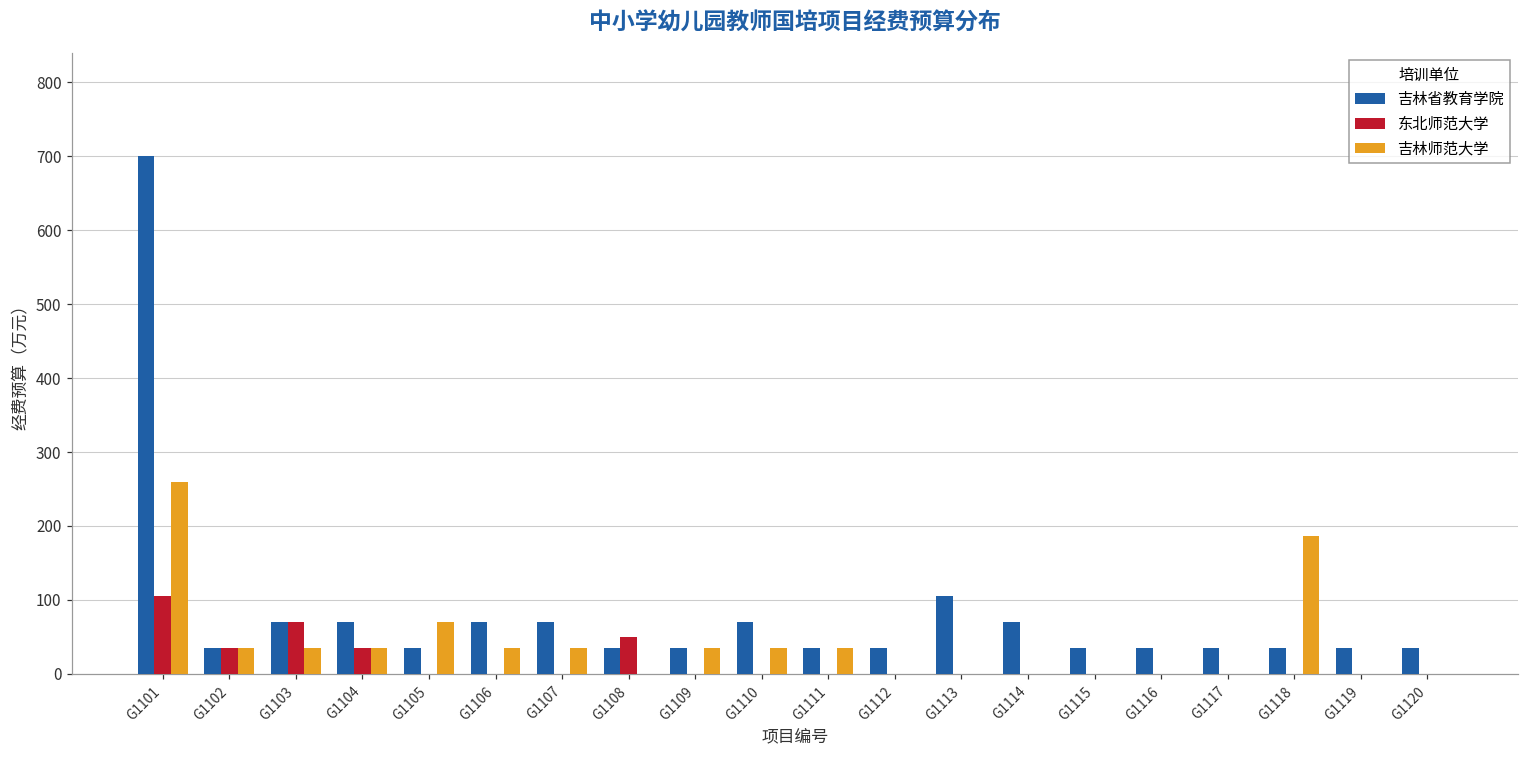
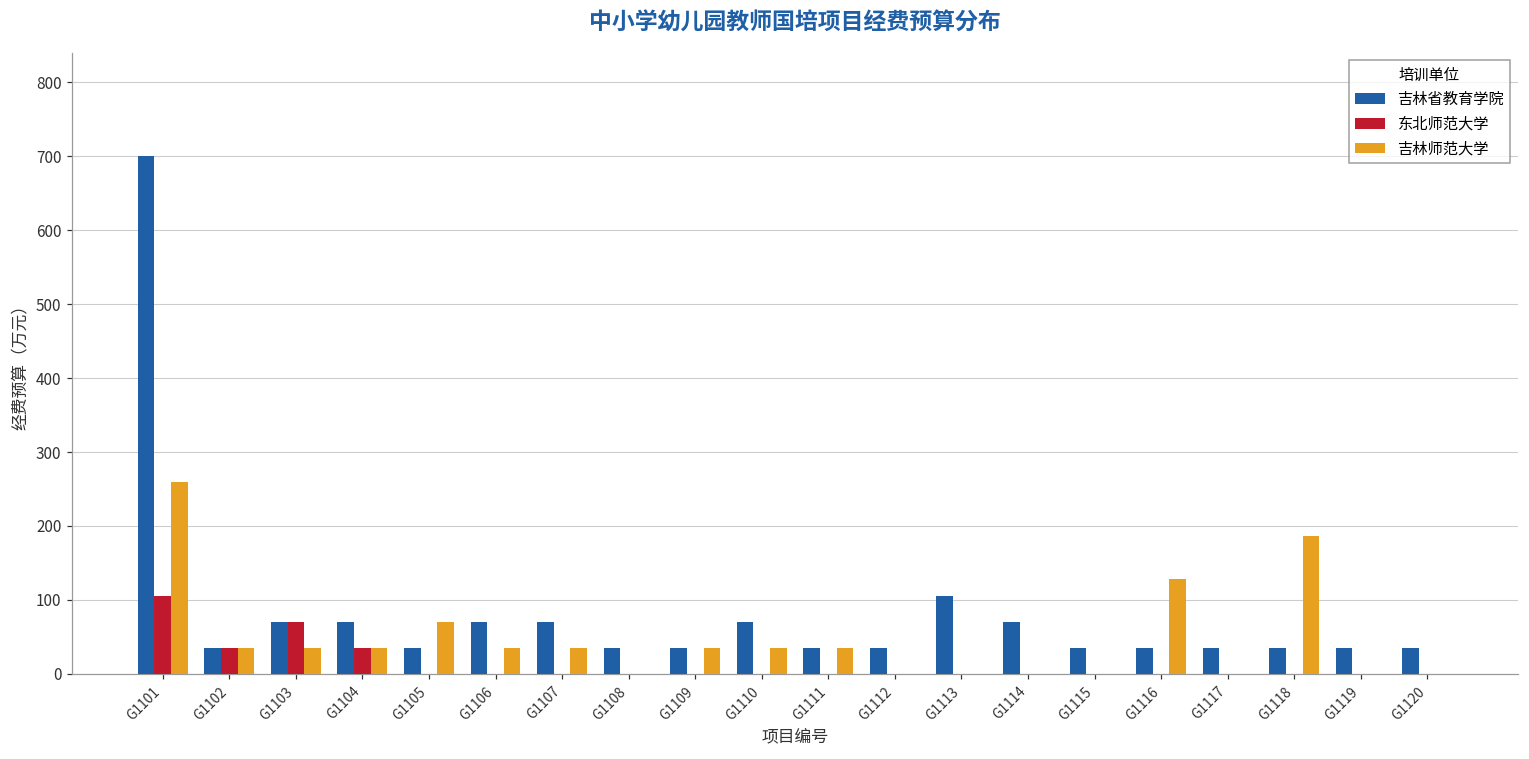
  {
    "吉林省教育学院": {
      "G1101": 700,
      "G1102": 40,
      "G1103": 70,
      "G1104": 70,
      "G1105": 40,
      "G1106": 70,
      "G1107": 70,
      "G1108": 40,
      "G1109": 40,
      "G1110": 70,
      "G1111": 40,
      "G1112": 40,
      "G1113": 110,
      "G1114": 70,
      "G1115": 40,
      "G1116": 40,
      "G1117": 40,
      "G1118": 40,
      "G1119": 40,
      "G1120": 40
    },
    "东北师范大学": {
      "G1101": 110,
      "G1102": 40,
      "G1103": 70,
      "G1104": 40,
      "G1105": 0,
      "G1106": 0,
      "G1107": 0,
-     "G1108": 50,
+     "G1108": 0,
      "G1109": 0,
      "G1110": 0,
      "G1111": 0,
      "G1112": 0,
      "G1113": 0,
      "G1114": 0,
      "G1115": 0,
      "G1116": 0,
      "G1117": 0,
      "G1118": 0,
      "G1119": 0,
      "G1120": 0
    },
    "吉林师范大学": {
      "G1101": 260,
      "G1102": 40,
      "G1103": 40,
      "G1104": 40,
      "G1105": 70,
      "G1106": 40,
      "G1107": 40,
      "G1108": 0,
      "G1109": 40,
      "G1110": 40,
      "G1111": 40,
      "G1112": 0,
      "G1113": 0,
      "G1114": 0,
      "G1115": 0,
-     "G1116": 0,
+     "G1116": 130,
      "G1117": 0,
      "G1118": 190,
      "G1119": 0,
      "G1120": 0
    }
  }
